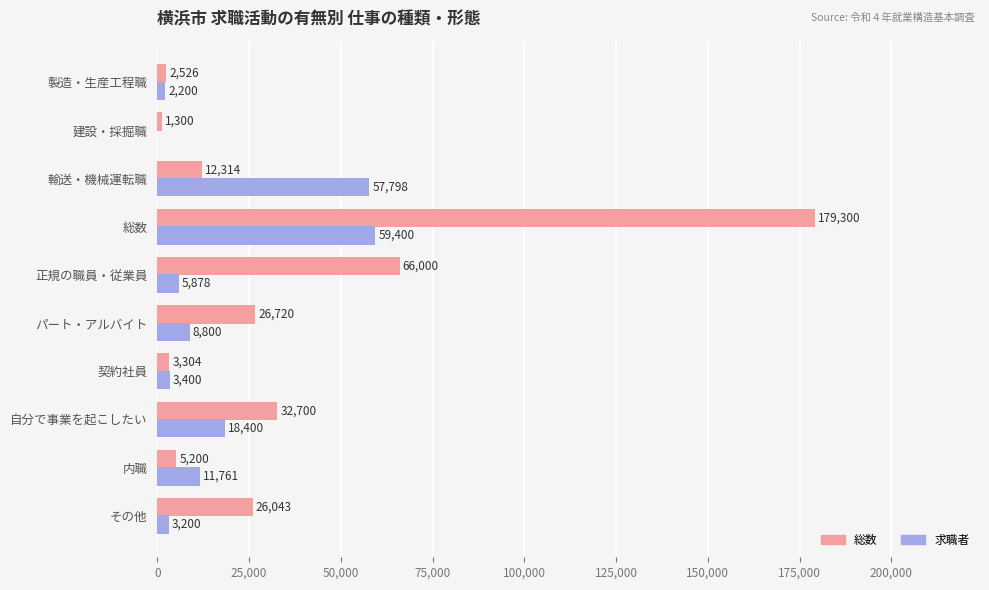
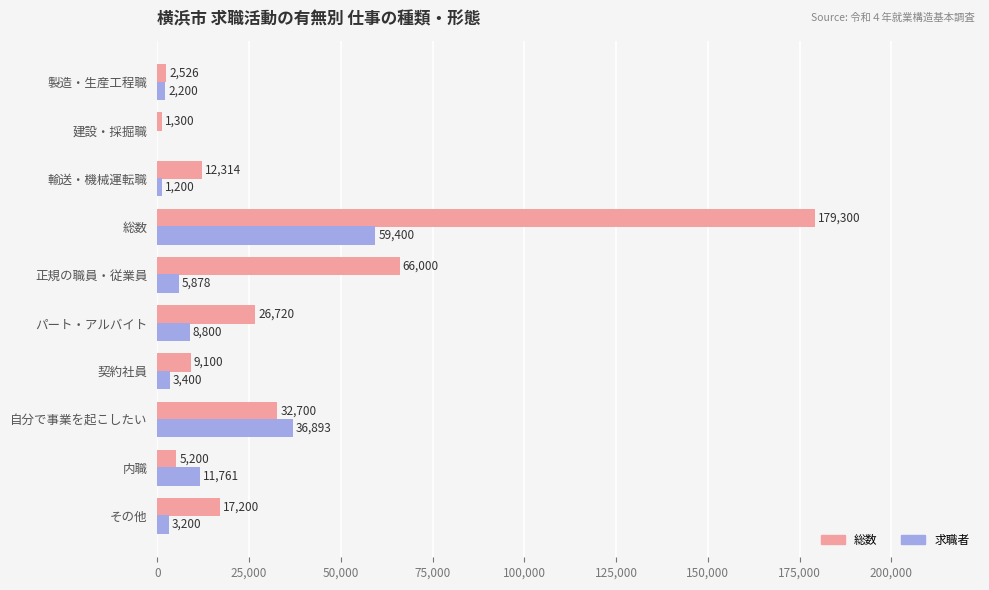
  {
    "総数": {
      "製造・生産工程職": "2,526",
      "建設・採掘職": "1,300",
      "輸送・機械運転職": "12,314",
      "総数": "179,300",
      "正規の職員・従業員": "66,000",
      "パート・アルバイト": "26,720",
-     "契約社員": "3,304",
+     "契約社員": "9,100",
      "自分で事業を起こしたい": "32,700",
      "内職": "5,200",
-     "その他": "26,043"
+     "その他": "17,200"
    },
    "求職者": {
      "製造・生産工程職": "2,200",
-     "輸送・機械運転職": "57,798",
+     "輸送・機械運転職": "1,200",
      "総数": "59,400",
      "正規の職員・従業員": "5,878",
      "パート・アルバイト": "8,800",
      "契約社員": "3,400",
-     "自分で事業を起こしたい": "18,400",
+     "自分で事業を起こしたい": "36,893",
      "内職": "11,761",
      "その他": "3,200"
    }
  }
